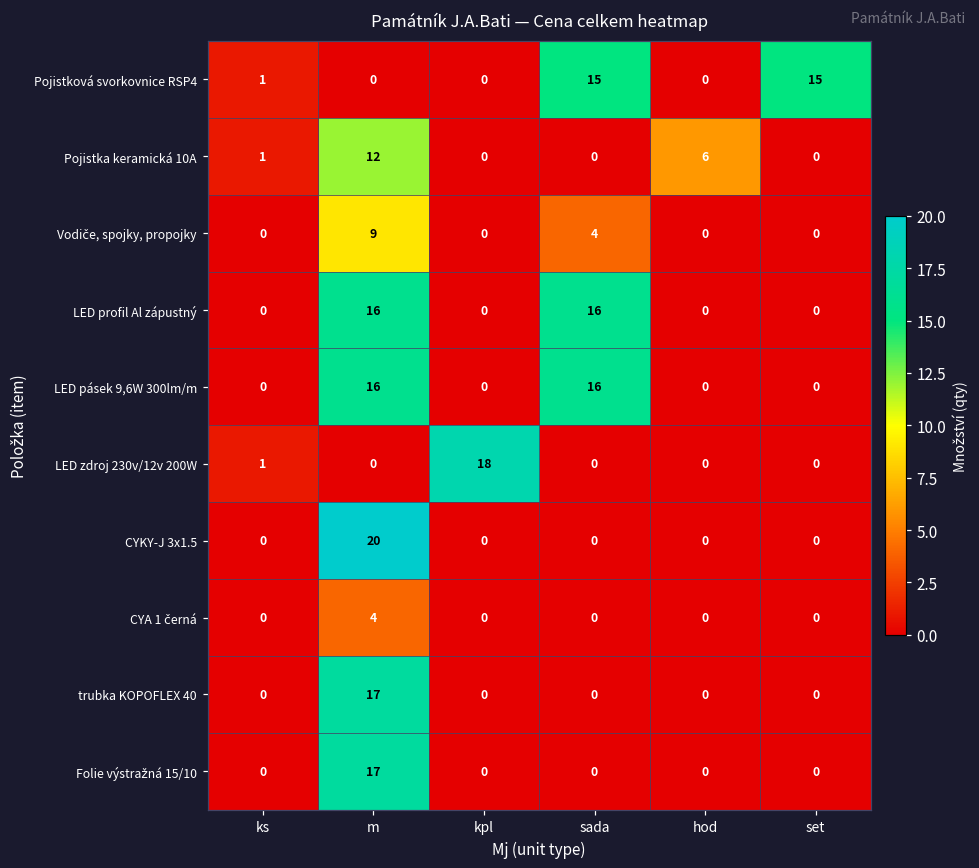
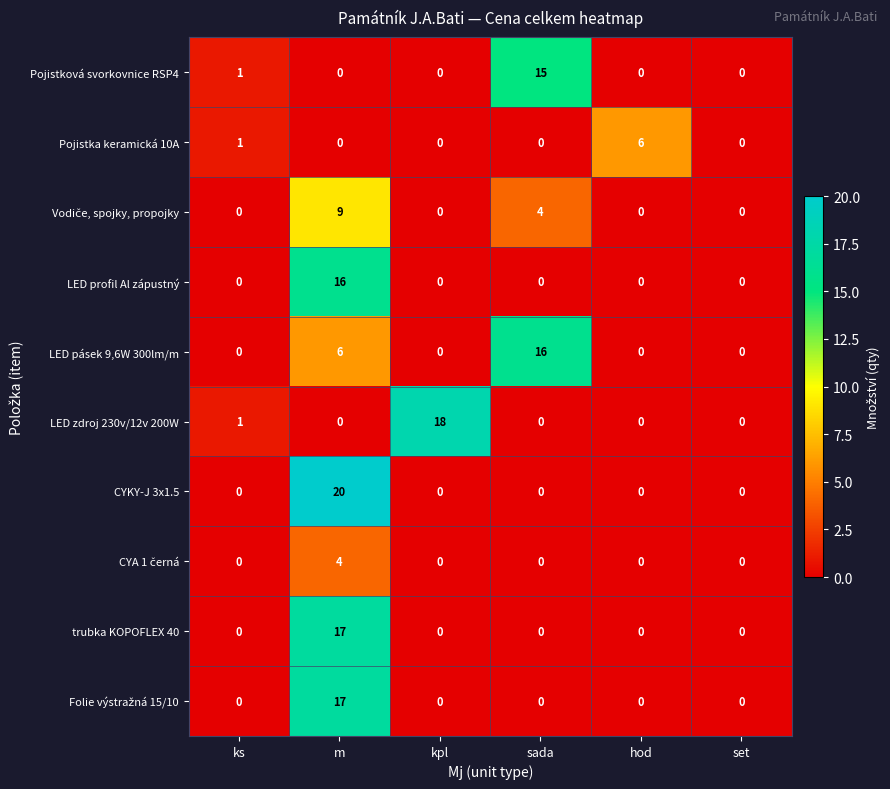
  {
    "Pojistková svorkovnice RSP4": {
      "ks": 1,
      "m": 0,
      "kpl": 0,
      "sada": 15,
      "hod": 0,
-     "set": 15
+     "set": 0
    },
    "Pojistka keramická 10A": {
      "ks": 1,
-     "m": 12,
+     "m": 0,
      "kpl": 0,
      "sada": 0,
      "hod": 6,
      "set": 0
    },
    "Vodiče, spojky, propojky": {
      "ks": 0,
      "m": 9,
      "kpl": 0,
      "sada": 4,
      "hod": 0,
      "set": 0
    },
    "LED profil Al zápustný": {
      "ks": 0,
      "m": 16,
      "kpl": 0,
-     "sada": 16,
+     "sada": 0,
      "hod": 0,
      "set": 0
    },
    "LED pásek 9,6W 300lm/m": {
      "ks": 0,
-     "m": 16,
+     "m": 6,
      "kpl": 0,
      "sada": 16,
      "hod": 0,
      "set": 0
    },
    "LED zdroj 230v/12v 200W": {
      "ks": 1,
      "m": 0,
      "kpl": 18,
      "sada": 0,
      "hod": 0,
      "set": 0
    },
    "CYKY-J 3x1.5": {
      "ks": 0,
      "m": 20,
      "kpl": 0,
      "sada": 0,
      "hod": 0,
      "set": 0
    },
    "CYA 1 černá": {
      "ks": 0,
      "m": 4,
      "kpl": 0,
      "sada": 0,
      "hod": 0,
      "set": 0
    },
    "trubka KOPOFLEX 40": {
      "ks": 0,
      "m": 17,
      "kpl": 0,
      "sada": 0,
      "hod": 0,
      "set": 0
    },
    "Folie výstražná 15/10": {
      "ks": 0,
      "m": 17,
      "kpl": 0,
      "sada": 0,
      "hod": 0,
      "set": 0
    }
  }
